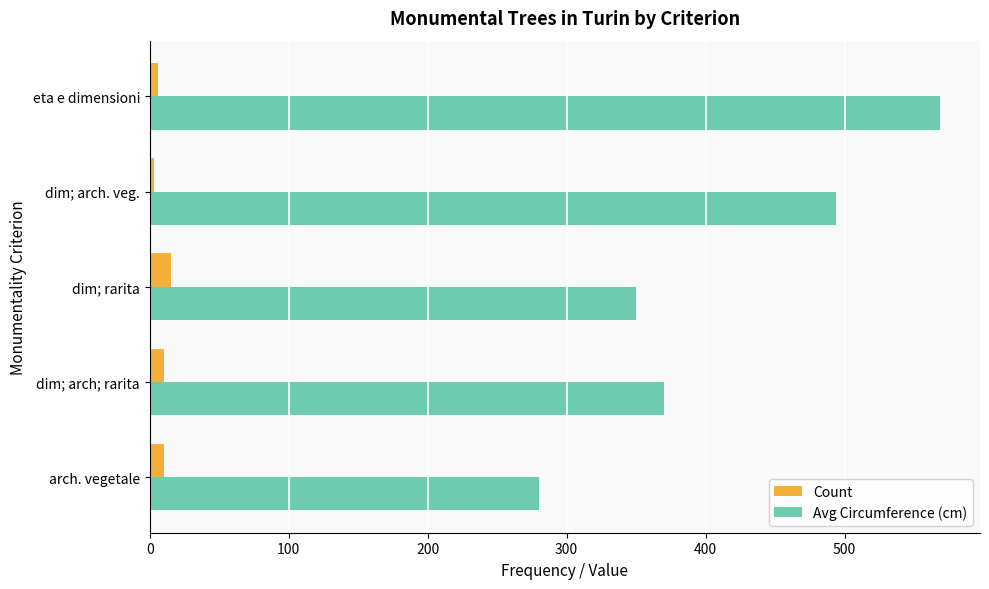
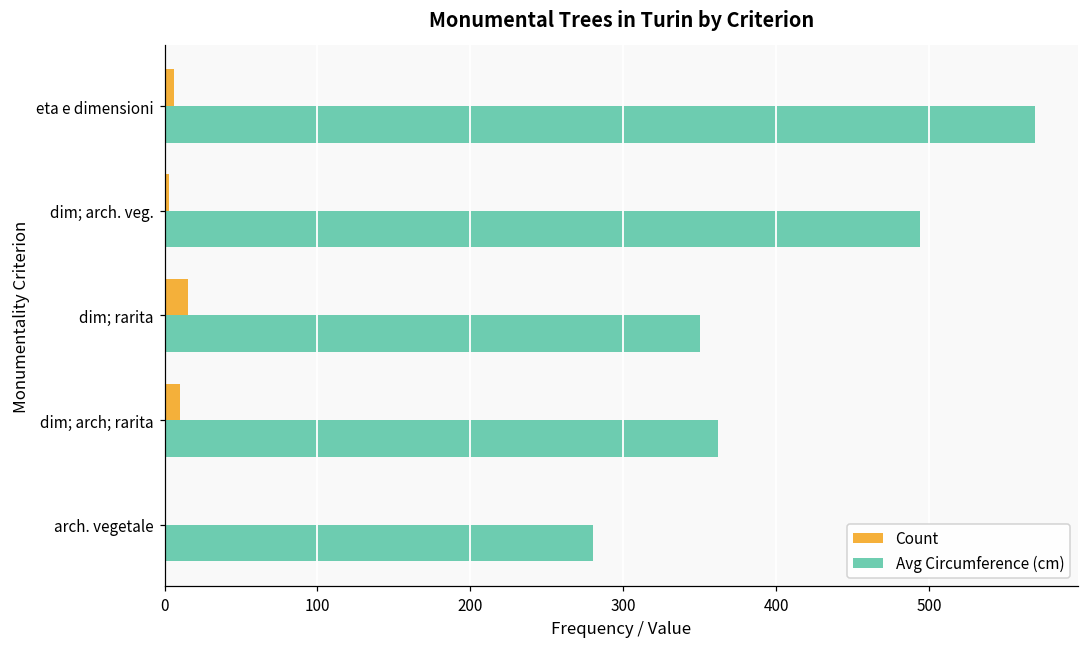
  {
    "Count": {
      "eta e dimensioni": 6,
      "dim; arch. veg.": 3,
      "dim; rarita": 15,
      "dim; arch; rarita": 10,
-     "arch. vegetale": 10
+     "arch. vegetale": 1
    },
    "Avg Circumference (cm)": {
      "eta e dimensioni": 569,
      "dim; arch. veg.": 494,
      "dim; rarita": 350,
-     "dim; arch; rarita": 370,
+     "dim; arch; rarita": 362,
      "arch. vegetale": 280
    }
  }
